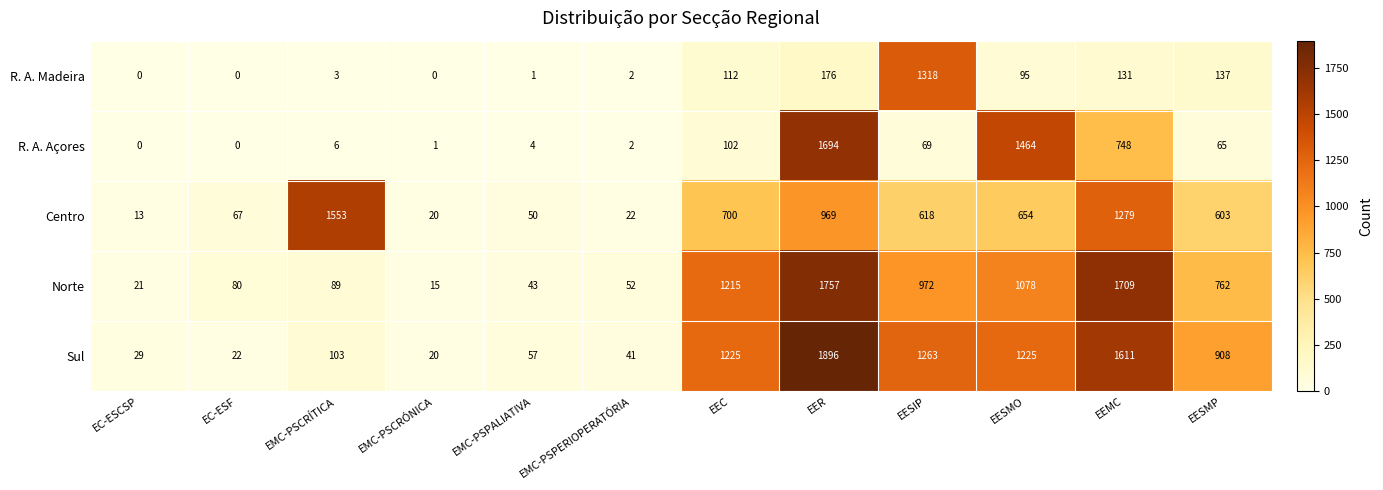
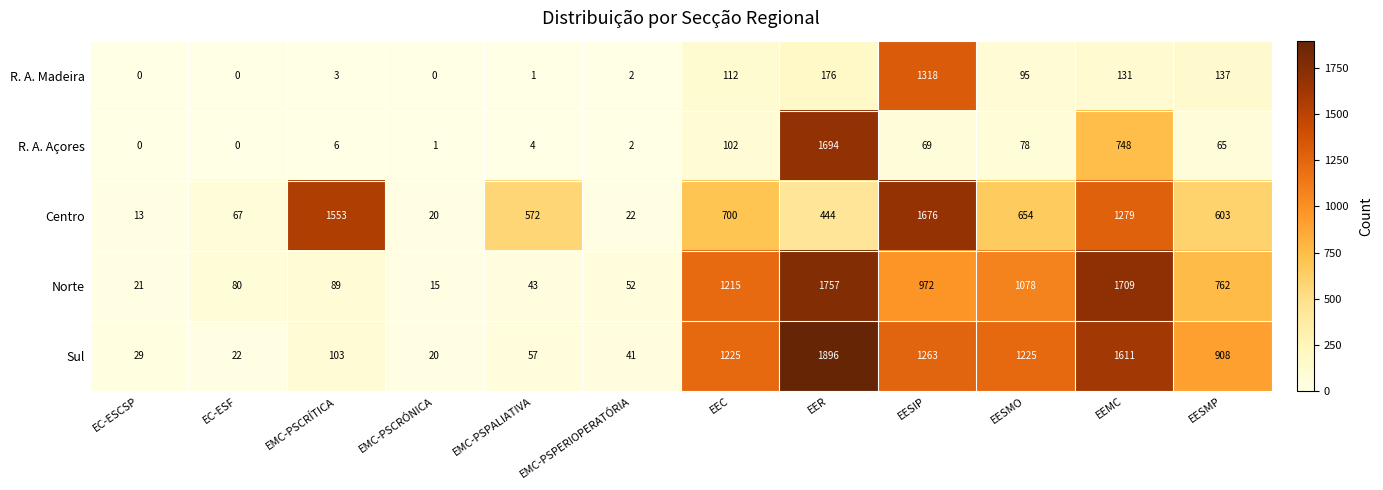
  {
    "R. A. Madeira": {
      "EC-ESCSP": 0,
      "EC-ESF": 0,
      "EMC-PSCRÍTICA": 3,
      "EMC-PSCRÓNICA": 0,
      "EMC-PSPALIATIVA": 1,
      "EMC-PSPERIOPERATÓRIA": 2,
      "EEC": 112,
      "EER": 176,
      "EESIP": 1318,
      "EESMO": 95,
      "EEMC": 131,
      "EESMP": 137
    },
    "R. A. Açores": {
      "EC-ESCSP": 0,
      "EC-ESF": 0,
      "EMC-PSCRÍTICA": 6,
      "EMC-PSCRÓNICA": 1,
      "EMC-PSPALIATIVA": 4,
      "EMC-PSPERIOPERATÓRIA": 2,
      "EEC": 102,
      "EER": 1694,
      "EESIP": 69,
-     "EESMO": 1464,
+     "EESMO": 78,
      "EEMC": 748,
      "EESMP": 65
    },
    "Centro": {
      "EC-ESCSP": 13,
      "EC-ESF": 67,
      "EMC-PSCRÍTICA": 1553,
      "EMC-PSCRÓNICA": 20,
-     "EMC-PSPALIATIVA": 50,
+     "EMC-PSPALIATIVA": 572,
      "EMC-PSPERIOPERATÓRIA": 22,
      "EEC": 700,
-     "EER": 969,
-     "EESIP": 618,
+     "EER": 444,
+     "EESIP": 1676,
      "EESMO": 654,
      "EEMC": 1279,
      "EESMP": 603
    },
    "Norte": {
      "EC-ESCSP": 21,
      "EC-ESF": 80,
      "EMC-PSCRÍTICA": 89,
      "EMC-PSCRÓNICA": 15,
      "EMC-PSPALIATIVA": 43,
      "EMC-PSPERIOPERATÓRIA": 52,
      "EEC": 1215,
      "EER": 1757,
      "EESIP": 972,
      "EESMO": 1078,
      "EEMC": 1709,
      "EESMP": 762
    },
    "Sul": {
      "EC-ESCSP": 29,
      "EC-ESF": 22,
      "EMC-PSCRÍTICA": 103,
      "EMC-PSCRÓNICA": 20,
      "EMC-PSPALIATIVA": 57,
      "EMC-PSPERIOPERATÓRIA": 41,
      "EEC": 1225,
      "EER": 1896,
      "EESIP": 1263,
      "EESMO": 1225,
      "EEMC": 1611,
      "EESMP": 908
    }
  }
